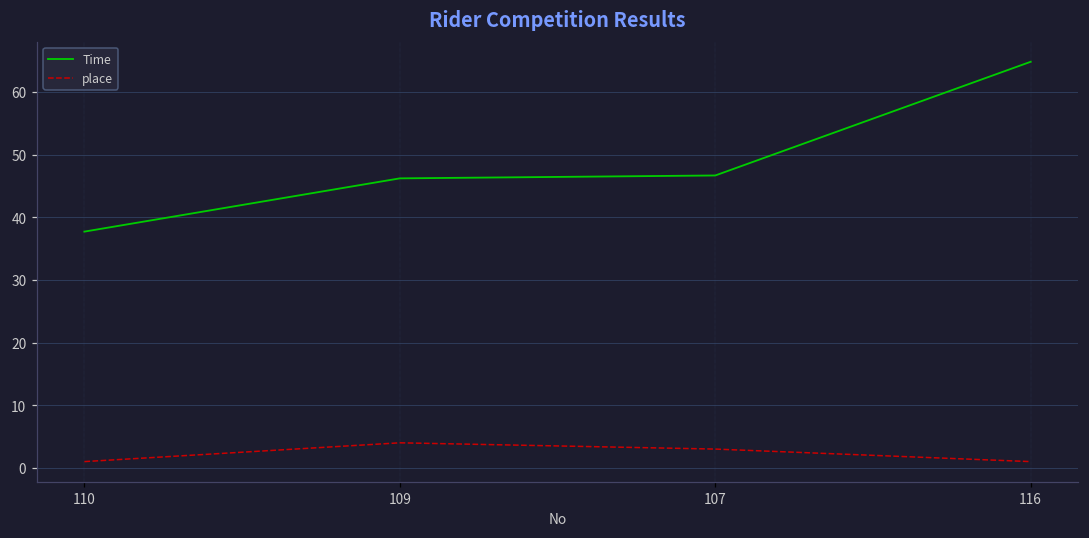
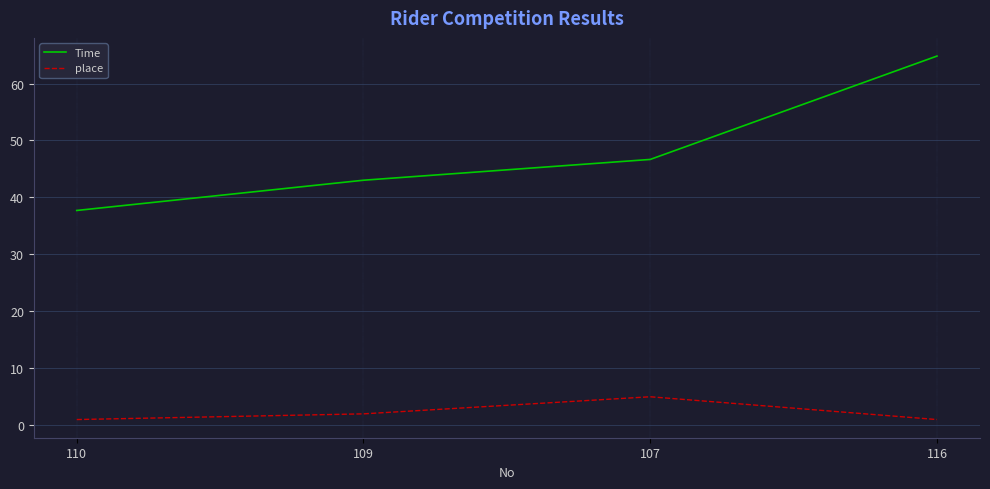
  {
    "Time": {
      "110": 38,
-     "109": 46,
+     "109": 43,
      "107": 47,
      "116": 65
    },
    "place": {
      "110": 1,
-     "109": 4,
-     "107": 3,
+     "109": 2,
+     "107": 5,
      "116": 1
    }
  }
